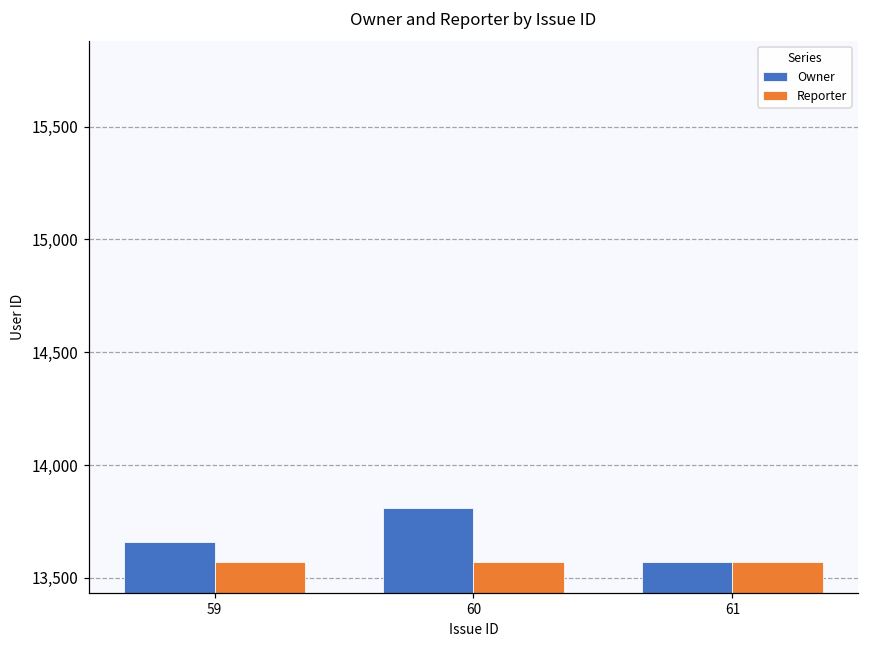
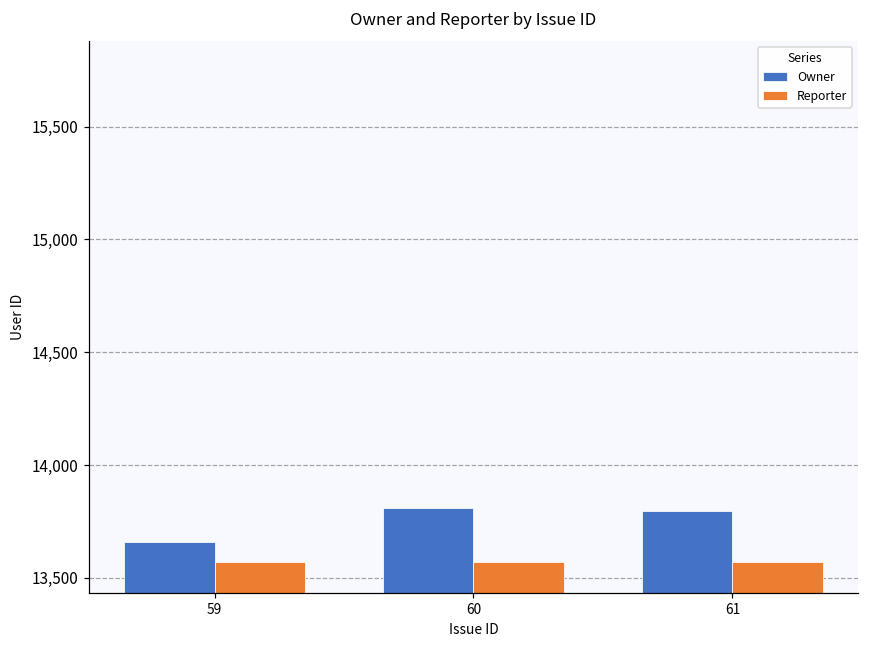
  {
    "Owner": {
      "59": "13,660",
      "60": "13,810",
-     "61": "13,570"
+     "61": "13,800"
    },
    "Reporter": {
      "59": "13,570",
      "60": "13,570",
      "61": "13,570"
    }
  }
